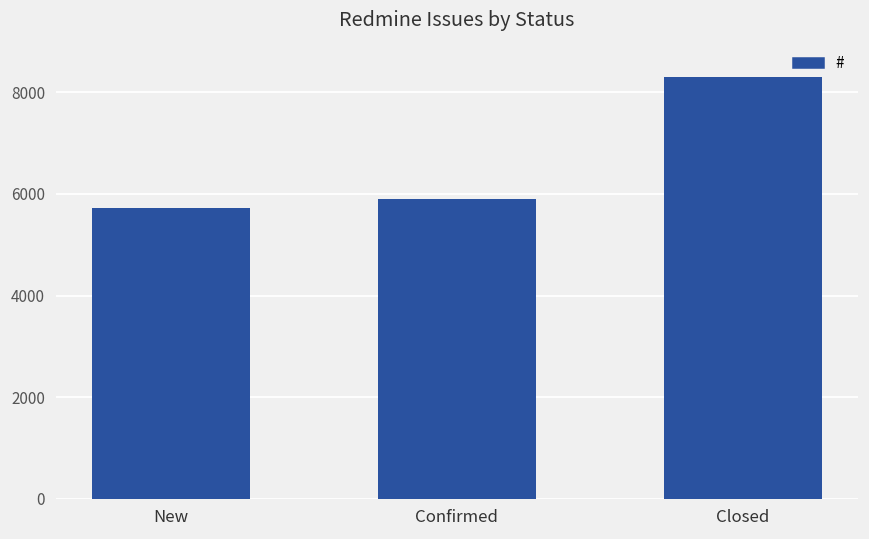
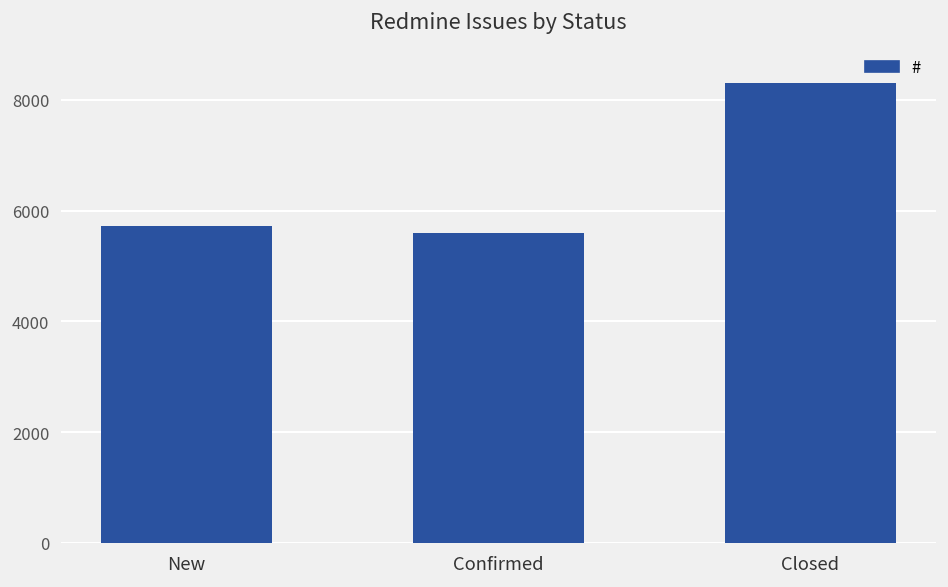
  {
    "New": 5700,
-   "Confirmed": 5900,
+   "Confirmed": 5600,
    "Closed": 8300
  }
